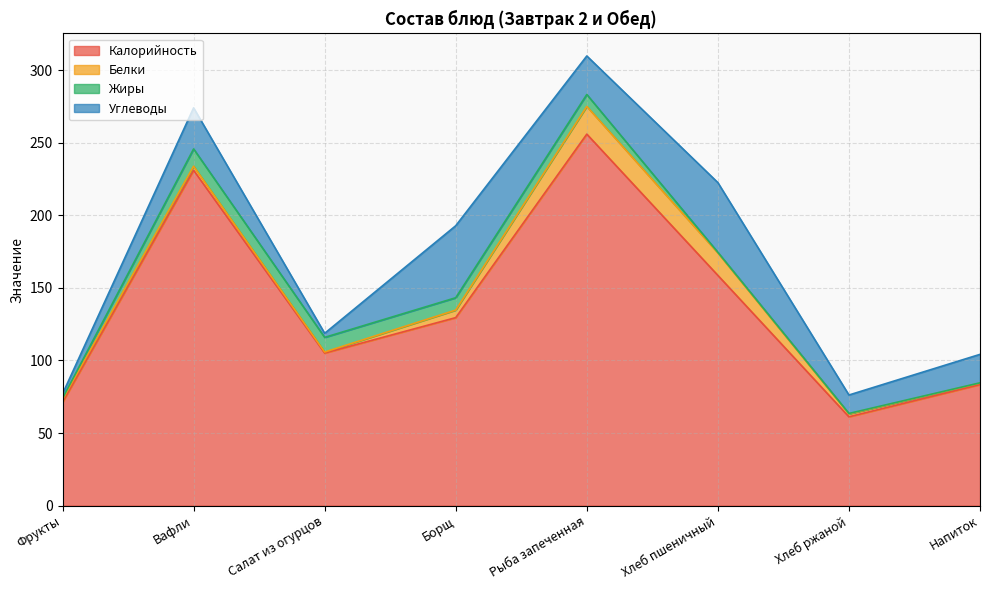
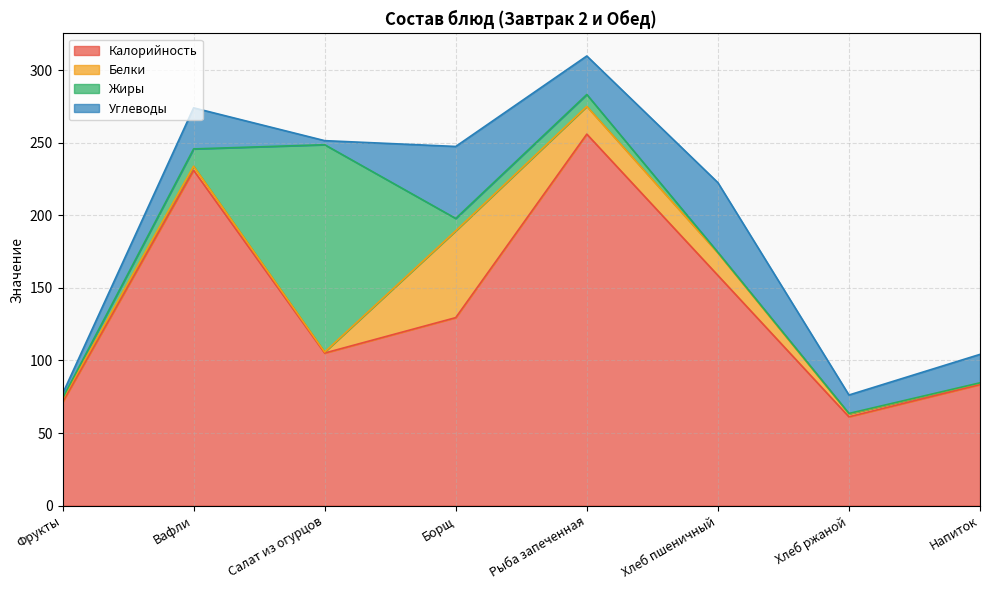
  {
    "Калорийность": {
      "Фрукты": 71,
      "Вафли": 231,
      "Борщ": 130,
      "Рыба запеченная": 256,
      "Хлеб пшеничный": 159,
      "Хлеб ржаной": 61
    },
    "Белки": {
      "Вафли": 3,
-     "Борщ": 5,
+     "Борщ": 60,
      "Рыба запеченная": 19
    },
    "Жиры": {
      "Вафли": 12,
-     "Салат из огурцов": 10,
+     "Салат из огурцов": 143,
      "Борщ": 9,
      "Рыба запеченная": 8
    },
    "Углеводы": {
      "Фрукты": 3,
      "Салат из огурцов": 3,
      "Борщ": 50,
      "Рыба запеченная": 27,
      "Хлеб пшеничный": 48,
      "Хлеб ржаной": 13,
      "Напиток": 20
    }
  }
